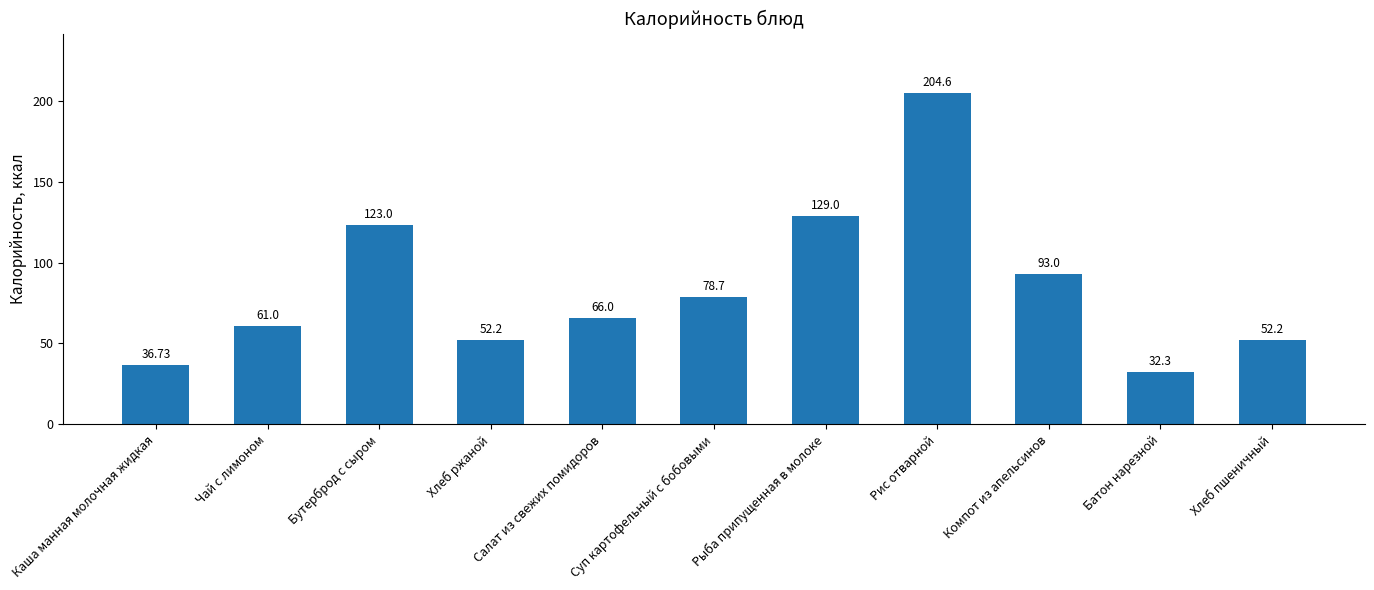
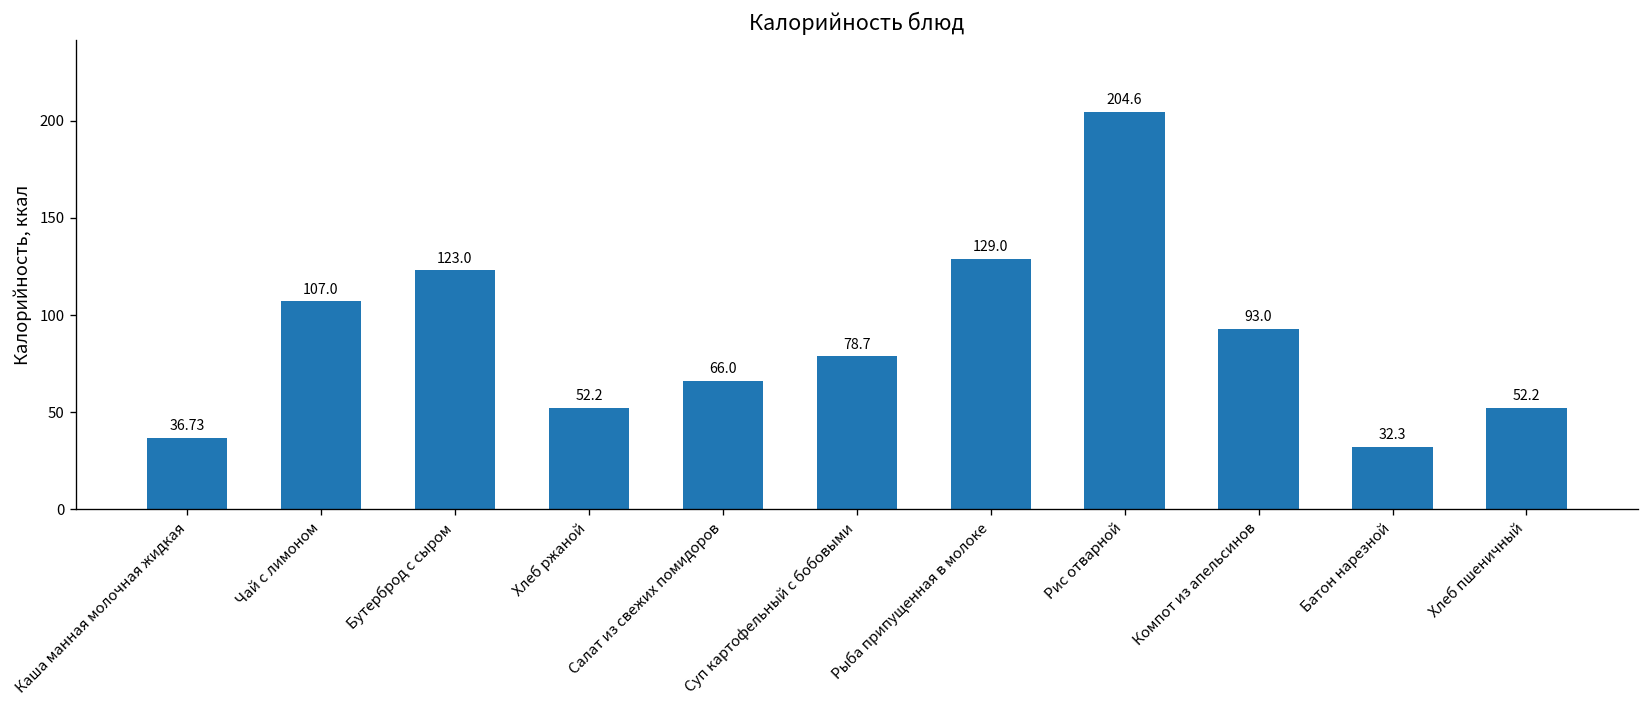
  {
    "Каша манная молочная жидкая": 36.73,
-   "Чай с лимоном": 61.0,
+   "Чай с лимоном": 107.0,
    "Бутерброд с сыром": 123.0,
    "Хлеб ржаной": 52.2,
    "Салат из свежих помидоров": 66.0,
    "Суп картофельный с бобовыми": 78.7,
    "Рыба припущенная в молоке": 129.0,
    "Рис отварной": 204.6,
    "Компот из апельсинов": 93.0,
    "Батон нарезной": 32.3,
    "Хлеб пшеничный": 52.2
  }
